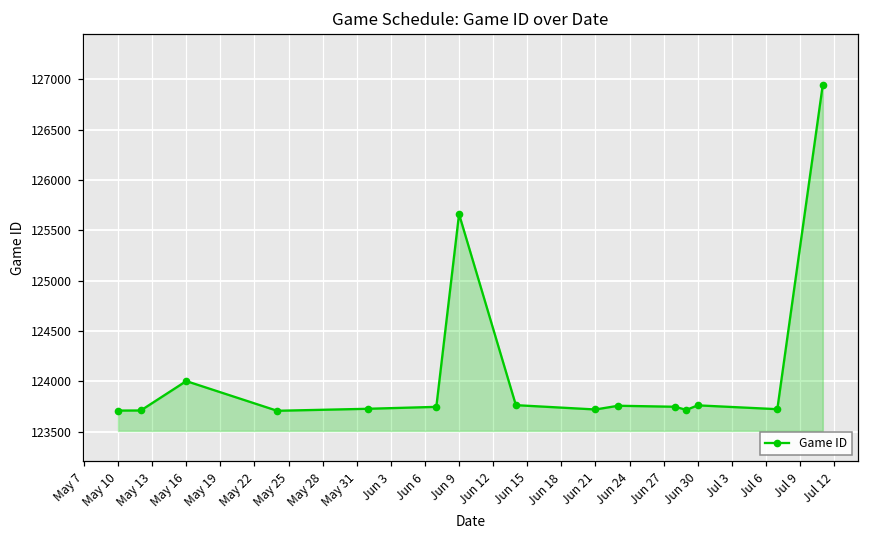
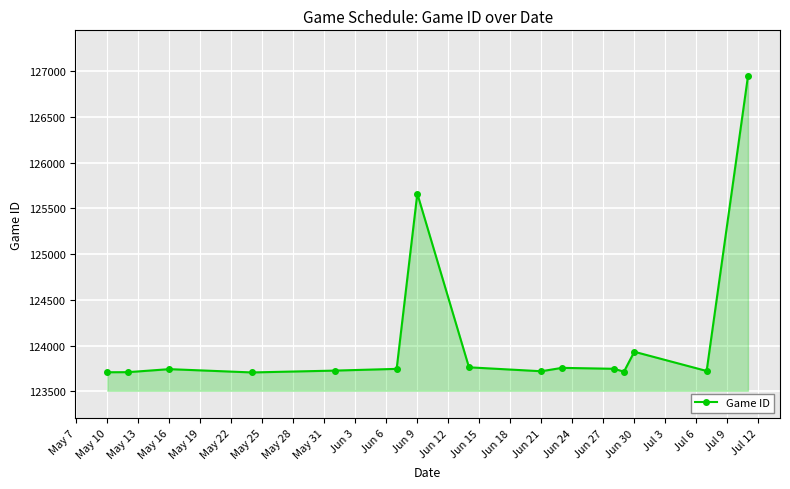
  {
    "May 10": 123700,
-   "May 16": 124000,
+   "May 16": 123700,
    "Jun 9": 125700,
    "Jun 21": 123700,
-   "Jun 30": 123800
+   "Jun 30": 123900
  }
